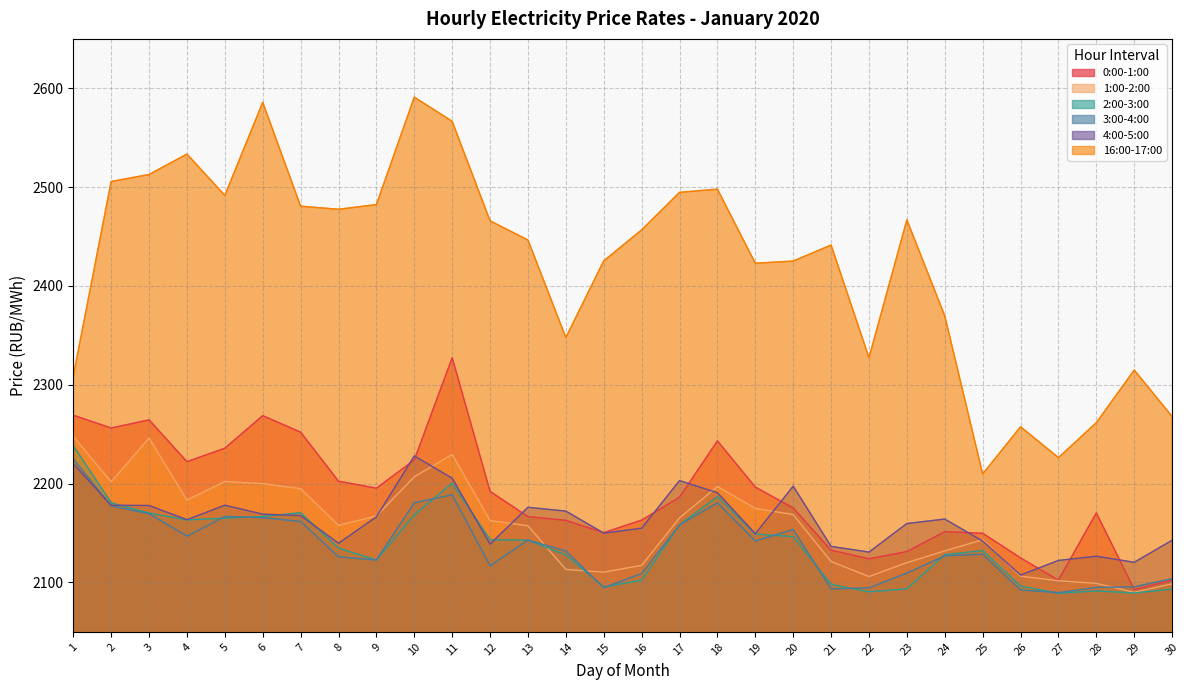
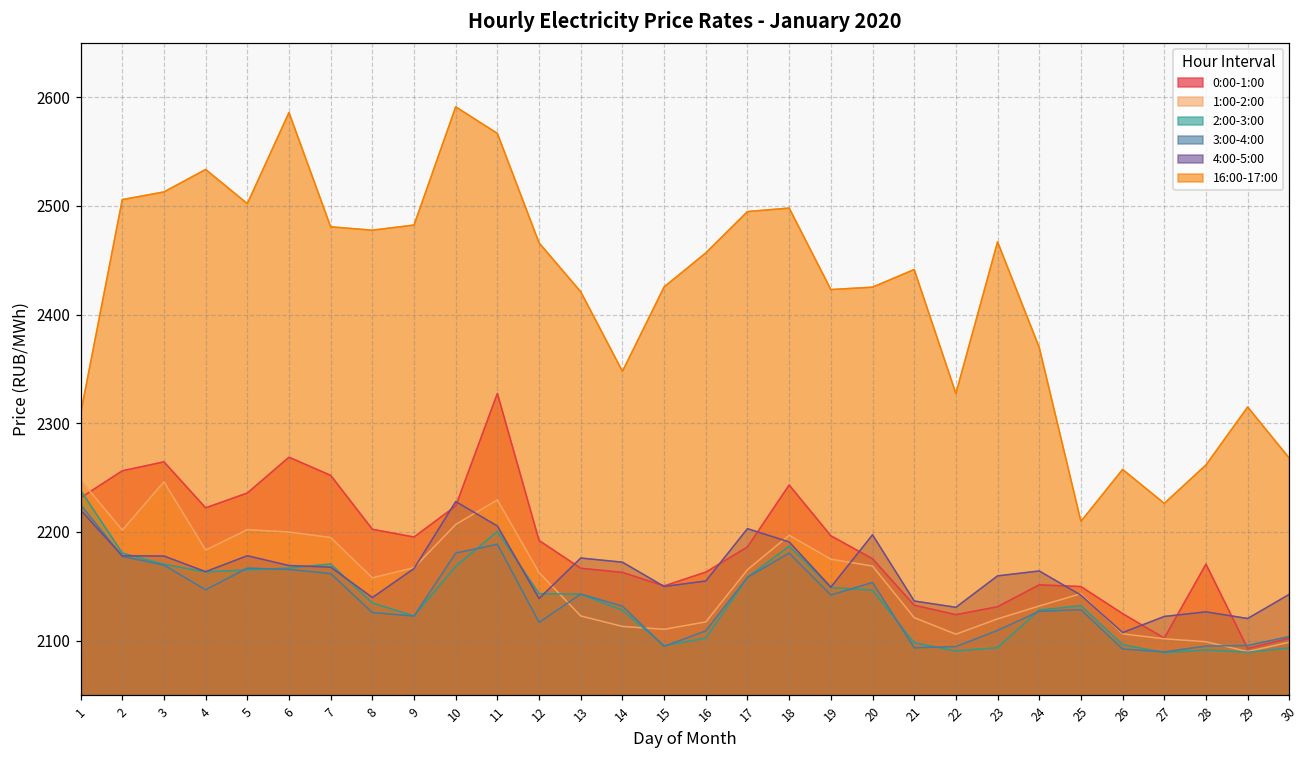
  {
    "0:00-1:00": {
-     "1": 2270,
+     "1": 2230,
      "2": 2260,
      "3": 2260,
      "4": 2220,
      "5": 2240,
      "6": 2270,
      "7": 2250,
      "8": 2200,
      "9": 2200,
      "10": 2220,
      "11": 2330,
      "12": 2190,
      "13": 2170,
      "14": 2160,
      "16": 2160,
      "17": 2190,
      "18": 2240,
      "19": 2200,
      "20": 2180,
      "21": 2130,
      "22": 2120,
      "23": 2130,
      "24": 2150,
      "25": 2150,
      "26": 2120,
      "28": 2170,
      "29": 2090
    },
    "1:00-2:00": {
      "1": 2250,
      "2": 2200,
      "3": 2250,
      "4": 2180,
      "5": 2200,
      "6": 2200,
      "7": 2190,
      "8": 2160,
      "10": 2210,
      "11": 2230,
      "12": 2160,
-     "13": 2160,
+     "13": 2120,
      "14": 2110,
      "15": 2110,
      "16": 2120,
      "17": 2170,
      "18": 2200,
      "19": 2170,
      "20": 2170,
      "21": 2120,
      "22": 2110,
      "23": 2120,
      "24": 2130,
      "28": 2100,
      "30": 2100
    },
    "16:00-17:00": {
      "1": 2310,
      "2": 2510,
      "3": 2510,
      "4": 2530,
-     "5": 2490,
+     "5": 2500,
      "6": 2590,
      "7": 2480,
      "8": 2480,
      "9": 2480,
      "10": 2590,
      "11": 2570,
      "12": 2470,
-     "13": 2450,
+     "13": 2420,
      "14": 2350,
      "15": 2430,
      "16": 2460,
      "17": 2490,
      "18": 2500,
      "19": 2420,
      "20": 2430,
      "21": 2440,
      "22": 2330,
      "23": 2470,
      "24": 2370,
      "25": 2210,
      "26": 2260,
      "27": 2230,
      "28": 2260,
      "29": 2310,
      "30": 2270
    }
  }
